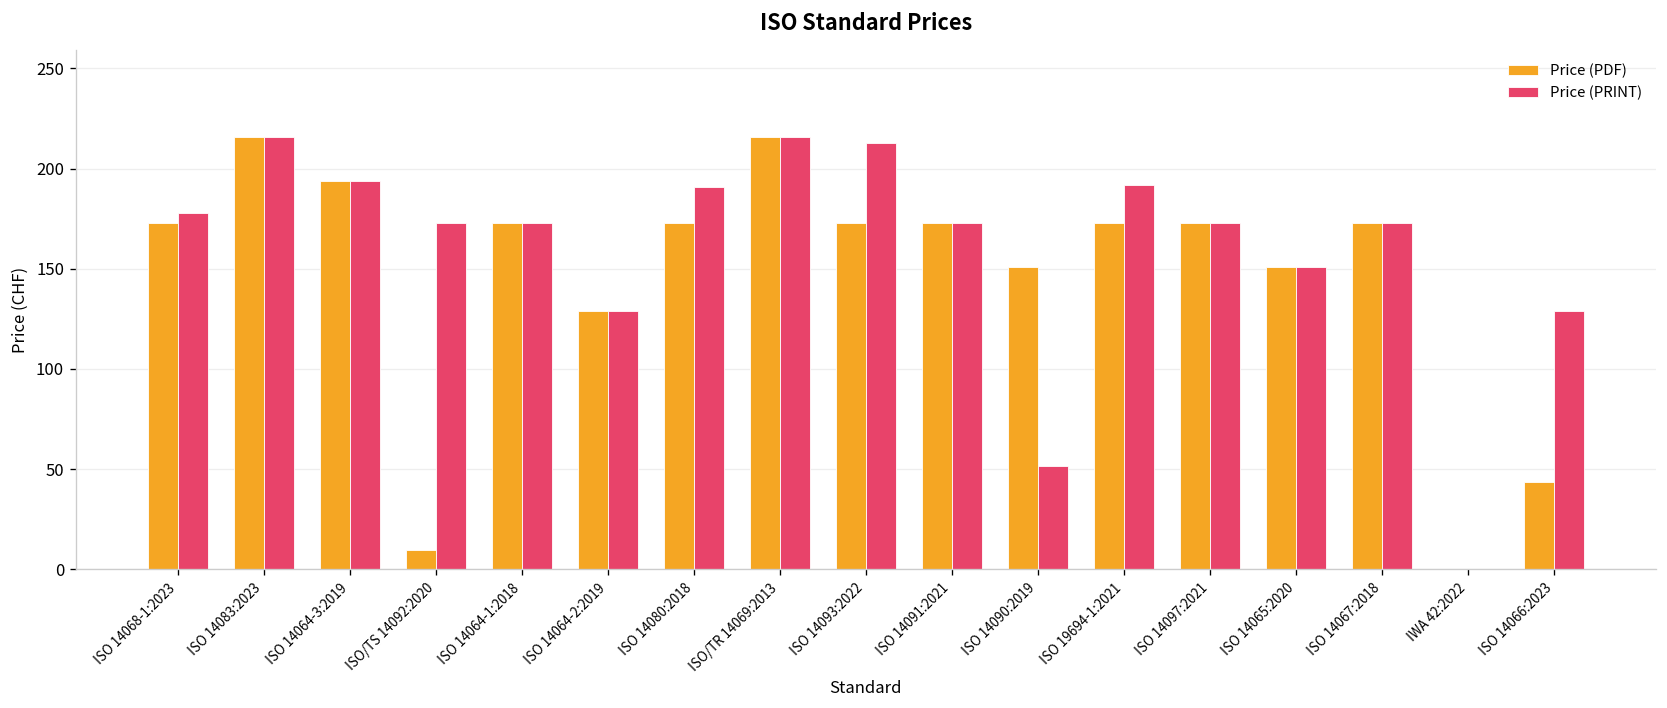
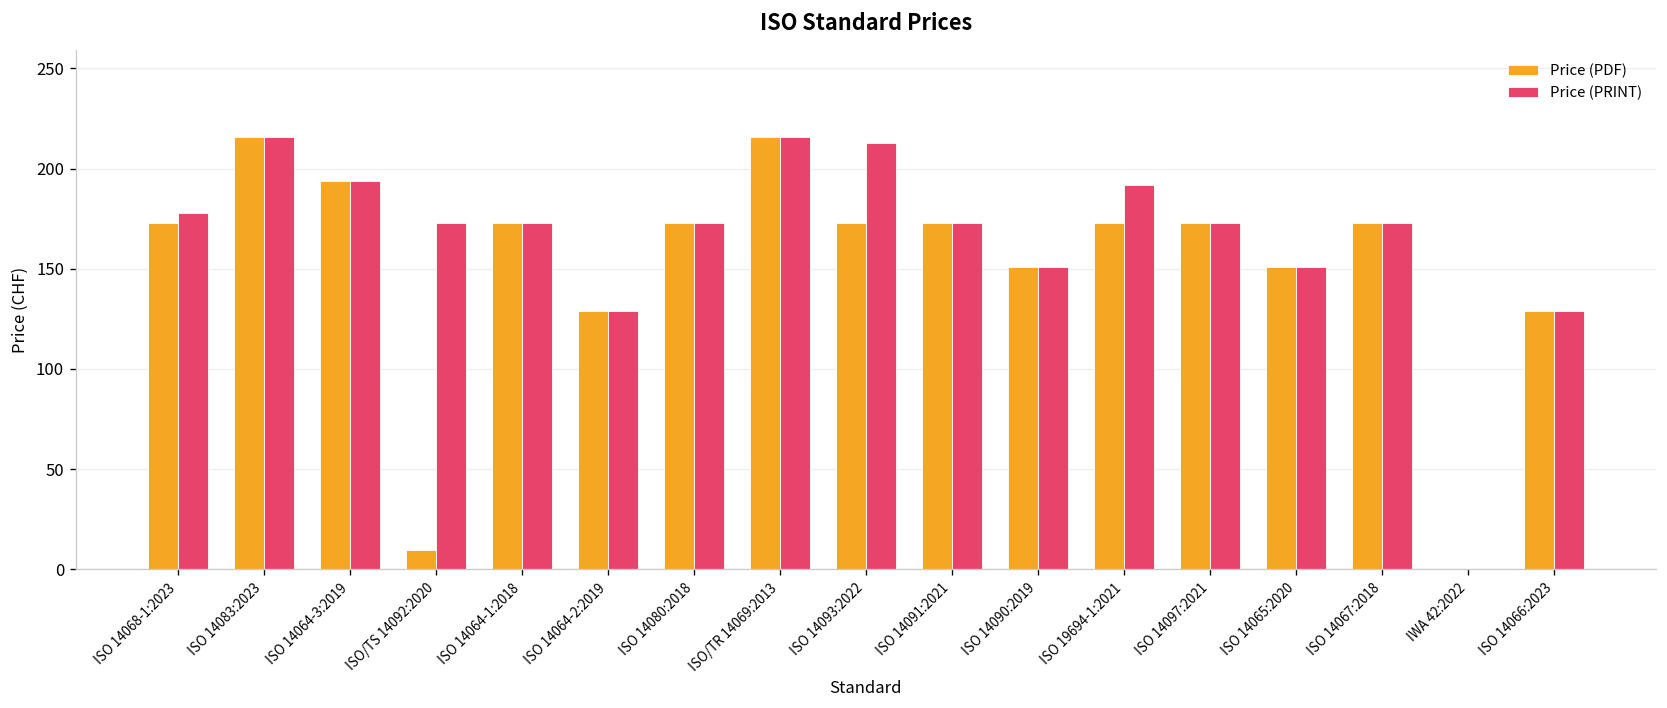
  {
    "Price (PDF)": {
      "ISO 14068-1:2023": 173,
      "ISO 14083:2023": 216,
      "ISO 14064-3:2019": 194,
      "ISO/TS 14092:2020": 9,
      "ISO 14064-1:2018": 173,
      "ISO 14064-2:2019": 129,
      "ISO 14080:2018": 173,
      "ISO/TR 14069:2013": 216,
      "ISO 14093:2022": 173,
      "ISO 14091:2021": 173,
      "ISO 14090:2019": 151,
      "ISO 19694-1:2021": 173,
      "ISO 14097:2021": 173,
      "ISO 14065:2020": 151,
      "ISO 14067:2018": 173,
      "IWA 42:2022": 0,
-     "ISO 14066:2023": 43
+     "ISO 14066:2023": 129
    },
    "Price (PRINT)": {
      "ISO 14068-1:2023": 178,
      "ISO 14083:2023": 216,
      "ISO 14064-3:2019": 194,
      "ISO/TS 14092:2020": 173,
      "ISO 14064-1:2018": 173,
      "ISO 14064-2:2019": 129,
-     "ISO 14080:2018": 191,
+     "ISO 14080:2018": 173,
      "ISO/TR 14069:2013": 216,
      "ISO 14093:2022": 213,
      "ISO 14091:2021": 173,
-     "ISO 14090:2019": 52,
+     "ISO 14090:2019": 151,
      "ISO 19694-1:2021": 192,
      "ISO 14097:2021": 173,
      "ISO 14065:2020": 151,
      "ISO 14067:2018": 173,
      "IWA 42:2022": 0,
      "ISO 14066:2023": 129
    }
  }
